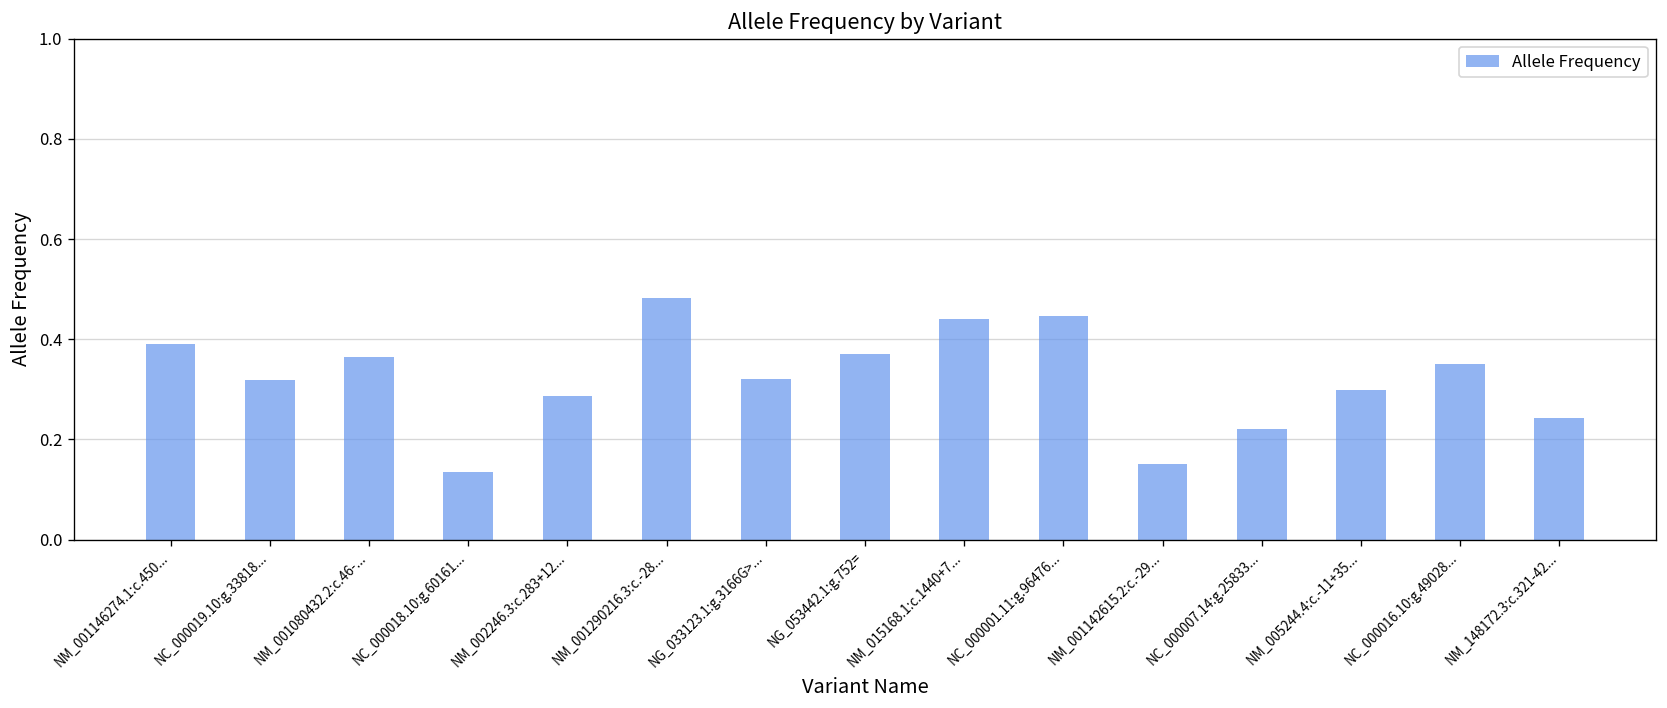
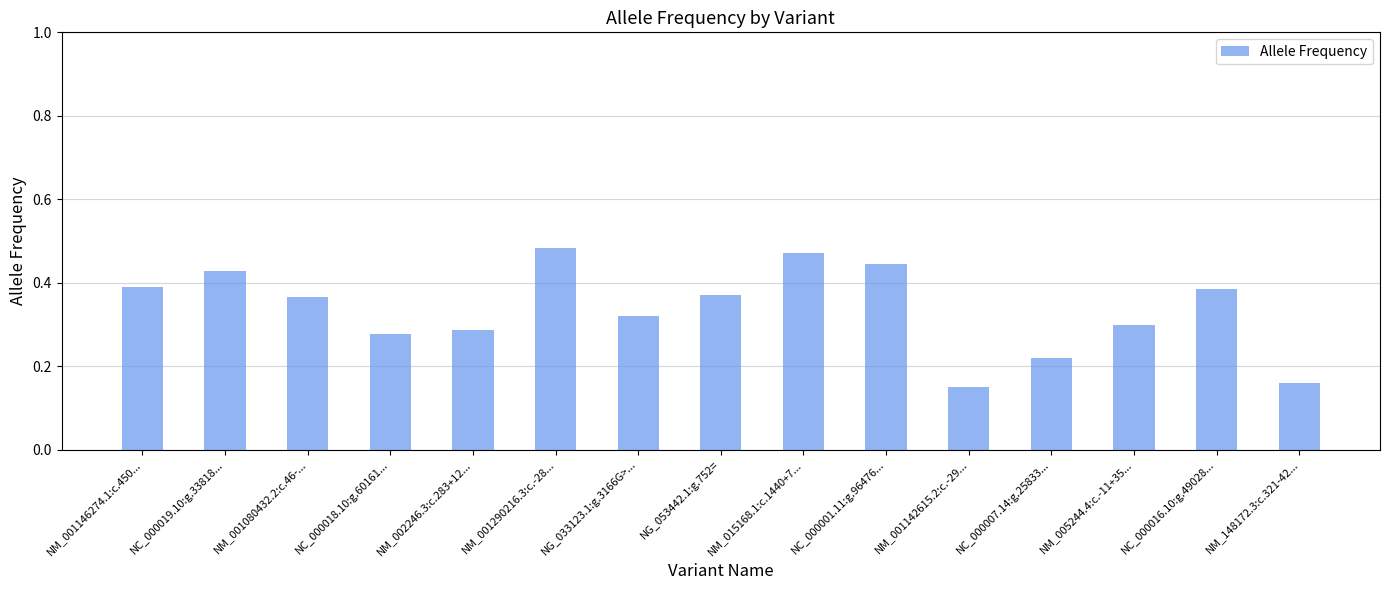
  {
    "NM_001146274.1:c.450...": 0.39,
-   "NC_000019.10:g.33818...": 0.32,
+   "NC_000019.10:g.33818...": 0.43,
    "NM_001080432.2:c.46-...": 0.37,
-   "NC_000018.10:g.60161...": 0.13,
+   "NC_000018.10:g.60161...": 0.28,
    "NM_002246.3:c.283+12...": 0.29,
    "NM_001290216.3:c.-28...": 0.48,
    "NG_033123.1:g.3166G>...": 0.32,
    "NG_053442.1:g.752=": 0.37,
-   "NM_015168.1:c.1440+7...": 0.44,
+   "NM_015168.1:c.1440+7...": 0.47,
    "NC_000001.11:g.96476...": 0.45,
    "NM_001142615.2:c.-29...": 0.15,
    "NC_000007.14:g.25833...": 0.22,
    "NM_005244.4:c.-11+35...": 0.30,
-   "NC_000016.10:g.49028...": 0.35,
-   "NM_148172.3:c.321-42...": 0.24
+   "NC_000016.10:g.49028...": 0.38,
+   "NM_148172.3:c.321-42...": 0.16
  }
